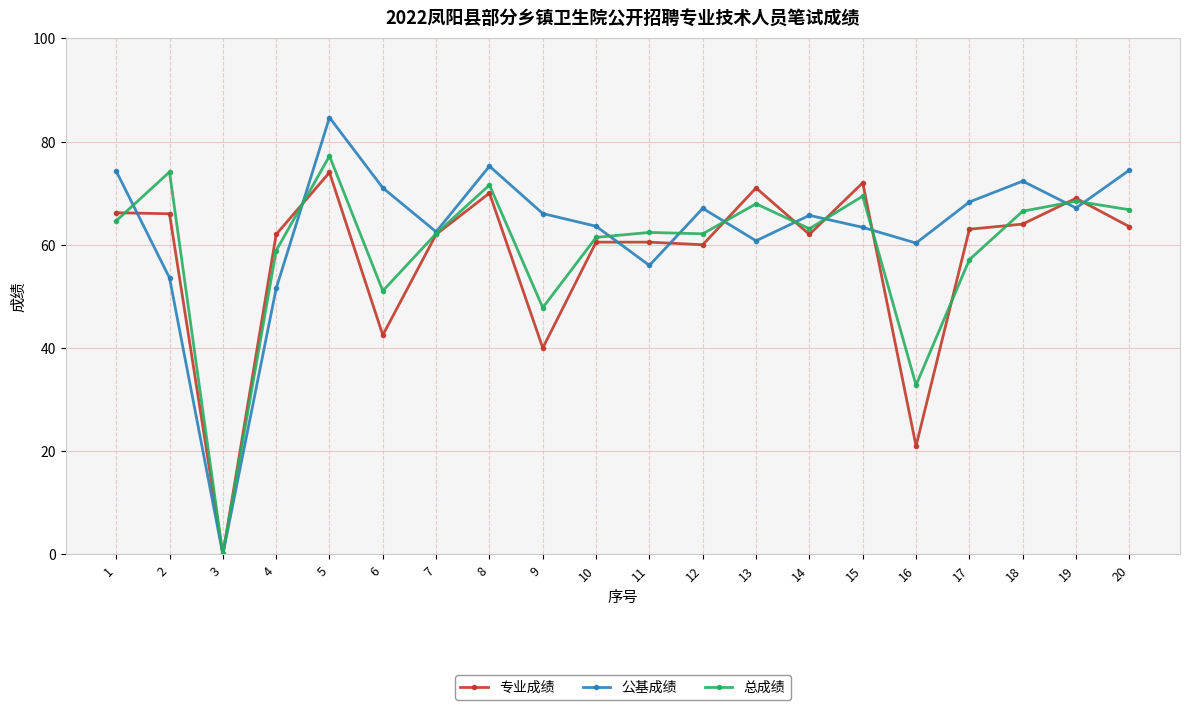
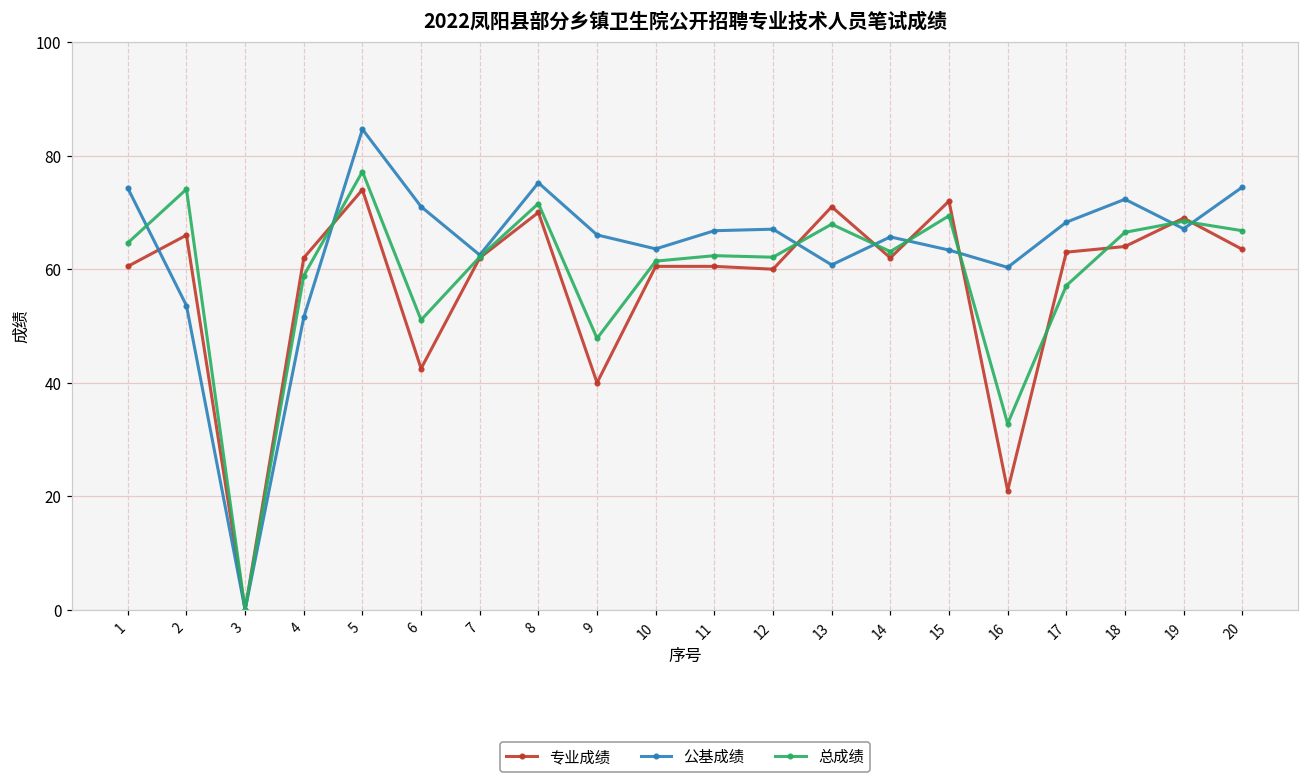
  {
    "专业成绩": {
-     "1": 66,
+     "1": 61,
      "2": 66,
      "4": 62,
      "5": 74,
      "6": 43,
      "8": 70,
      "9": 40,
      "10": 61,
      "11": 61,
      "12": 60,
      "13": 71,
      "14": 62,
      "15": 72,
      "16": 21,
      "17": 63,
      "18": 64,
      "19": 69,
      "20": 64
    },
    "公基成绩": {
      "1": 74,
      "2": 54,
      "4": 52,
      "5": 85,
      "6": 71,
      "8": 75,
      "9": 66,
      "10": 64,
-     "11": 56,
+     "11": 67,
      "12": 67,
      "13": 61,
      "14": 66,
      "15": 63,
      "16": 60,
      "17": 68,
      "18": 72,
      "19": 67,
      "20": 74
    },
    "总成绩": {
      "1": 65,
      "2": 74,
      "4": 59,
      "5": 77,
      "6": 51,
      "8": 72,
      "9": 48,
      "10": 61,
      "11": 62,
      "12": 62,
      "13": 68,
      "14": 63,
      "15": 69,
      "16": 33,
      "17": 57,
      "18": 66,
      "19": 68,
      "20": 67
    }
  }
